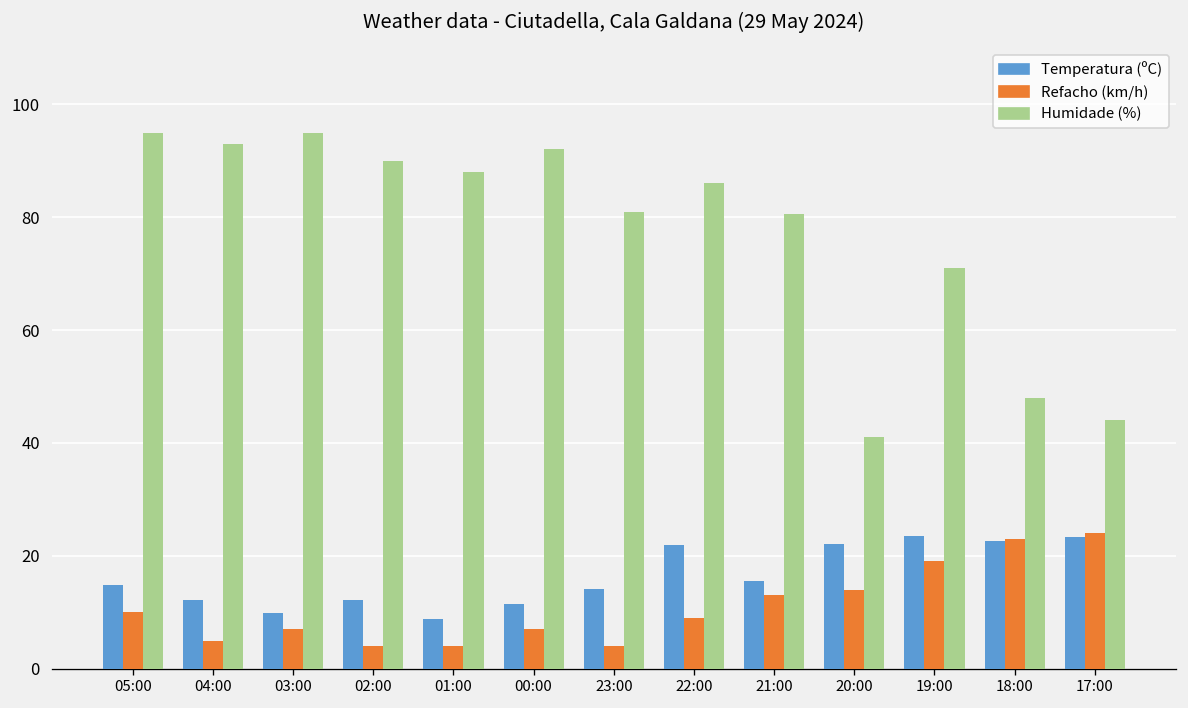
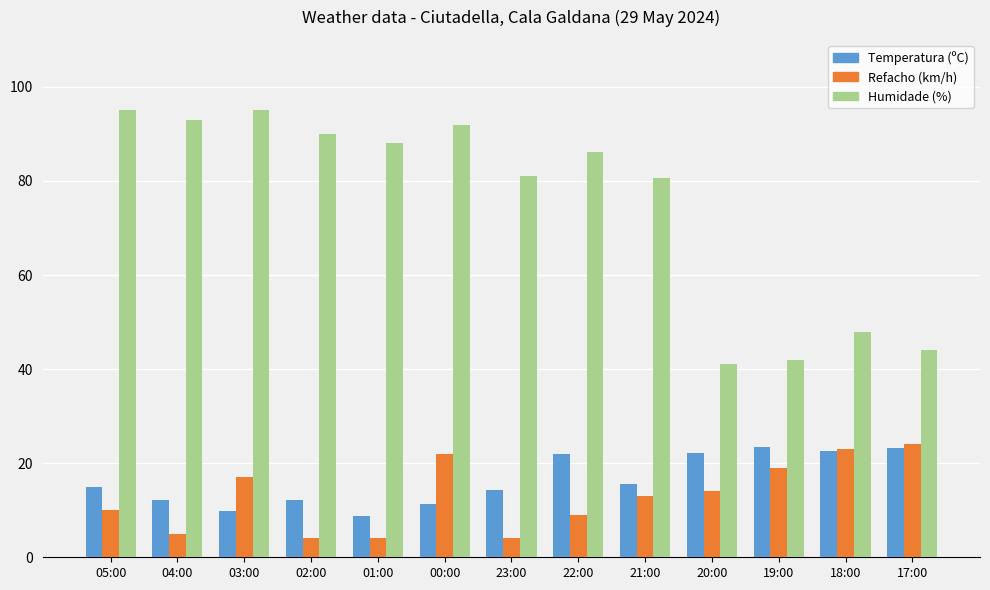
  {
    "Temperatura (ºC)": {
      "05:00": 15,
      "04:00": 12,
      "03:00": 10,
      "02:00": 12,
      "01:00": 9,
      "00:00": 11,
      "23:00": 14,
      "22:00": 22,
      "21:00": 16,
      "20:00": 22,
      "19:00": 24,
      "18:00": 23,
      "17:00": 23
    },
    "Refacho (km/h)": {
      "05:00": 10,
      "04:00": 5,
-     "03:00": 7,
+     "03:00": 17,
      "02:00": 4,
      "01:00": 4,
-     "00:00": 7,
+     "00:00": 22,
      "23:00": 4,
      "22:00": 9,
      "21:00": 13,
      "20:00": 14,
      "19:00": 19,
      "18:00": 23,
      "17:00": 24
    },
    "Humidade (%)": {
      "05:00": 95,
      "04:00": 93,
      "03:00": 95,
      "02:00": 90,
      "01:00": 88,
      "00:00": 92,
      "23:00": 81,
      "22:00": 86,
      "21:00": 81,
      "20:00": 41,
-     "19:00": 71,
+     "19:00": 42,
      "18:00": 48,
      "17:00": 44
    }
  }
